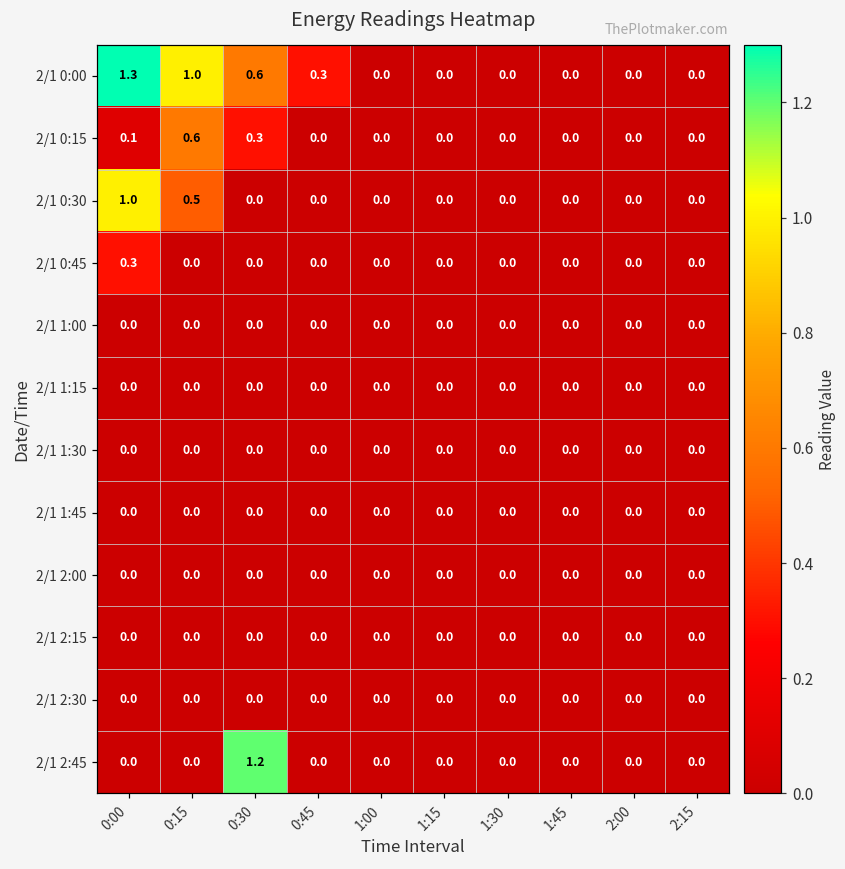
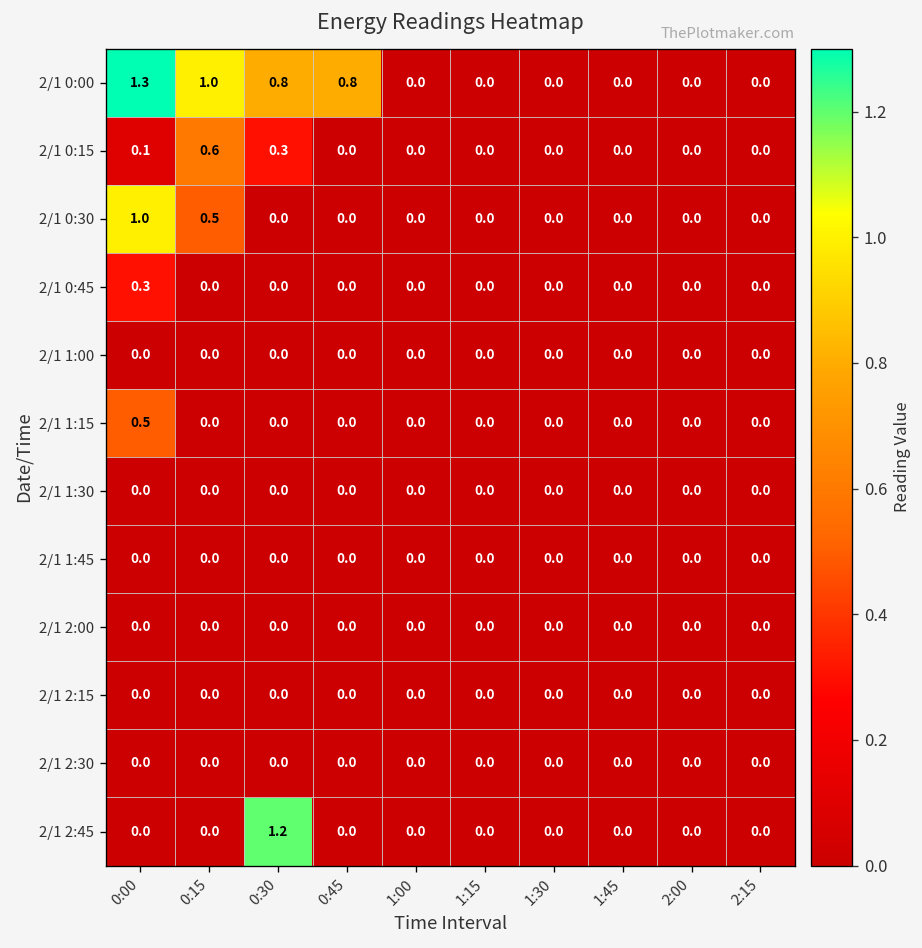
  {
    "2/1 0:00": {
      "0:00": 1.3,
      "0:15": 1.0,
-     "0:30": 0.6,
-     "0:45": 0.3,
+     "0:30": 0.8,
+     "0:45": 0.8,
      "1:00": 0.0,
      "1:15": 0.0,
      "1:30": 0.0,
      "1:45": 0.0,
      "2:00": 0.0,
      "2:15": 0.0
    },
    "2/1 0:15": {
      "0:00": 0.1,
      "0:15": 0.6,
      "0:30": 0.3,
      "0:45": 0.0,
      "1:00": 0.0,
      "1:15": 0.0,
      "1:30": 0.0,
      "1:45": 0.0,
      "2:00": 0.0,
      "2:15": 0.0
    },
    "2/1 0:30": {
      "0:00": 1.0,
      "0:15": 0.5,
      "0:30": 0.0,
      "0:45": 0.0,
      "1:00": 0.0,
      "1:15": 0.0,
      "1:30": 0.0,
      "1:45": 0.0,
      "2:00": 0.0,
      "2:15": 0.0
    },
    "2/1 0:45": {
      "0:00": 0.3,
      "0:15": 0.0,
      "0:30": 0.0,
      "0:45": 0.0,
      "1:00": 0.0,
      "1:15": 0.0,
      "1:30": 0.0,
      "1:45": 0.0,
      "2:00": 0.0,
      "2:15": 0.0
    },
    "2/1 1:00": {
      "0:00": 0.0,
      "0:15": 0.0,
      "0:30": 0.0,
      "0:45": 0.0,
      "1:00": 0.0,
      "1:15": 0.0,
      "1:30": 0.0,
      "1:45": 0.0,
      "2:00": 0.0,
      "2:15": 0.0
    },
    "2/1 1:15": {
-     "0:00": 0.0,
+     "0:00": 0.5,
      "0:15": 0.0,
      "0:30": 0.0,
      "0:45": 0.0,
      "1:00": 0.0,
      "1:15": 0.0,
      "1:30": 0.0,
      "1:45": 0.0,
      "2:00": 0.0,
      "2:15": 0.0
    },
    "2/1 1:30": {
      "0:00": 0.0,
      "0:15": 0.0,
      "0:30": 0.0,
      "0:45": 0.0,
      "1:00": 0.0,
      "1:15": 0.0,
      "1:30": 0.0,
      "1:45": 0.0,
      "2:00": 0.0,
      "2:15": 0.0
    },
    "2/1 1:45": {
      "0:00": 0.0,
      "0:15": 0.0,
      "0:30": 0.0,
      "0:45": 0.0,
      "1:00": 0.0,
      "1:15": 0.0,
      "1:30": 0.0,
      "1:45": 0.0,
      "2:00": 0.0,
      "2:15": 0.0
    },
    "2/1 2:00": {
      "0:00": 0.0,
      "0:15": 0.0,
      "0:30": 0.0,
      "0:45": 0.0,
      "1:00": 0.0,
      "1:15": 0.0,
      "1:30": 0.0,
      "1:45": 0.0,
      "2:00": 0.0,
      "2:15": 0.0
    },
    "2/1 2:15": {
      "0:00": 0.0,
      "0:15": 0.0,
      "0:30": 0.0,
      "0:45": 0.0,
      "1:00": 0.0,
      "1:15": 0.0,
      "1:30": 0.0,
      "1:45": 0.0,
      "2:00": 0.0,
      "2:15": 0.0
    },
    "2/1 2:30": {
      "0:00": 0.0,
      "0:15": 0.0,
      "0:30": 0.0,
      "0:45": 0.0,
      "1:00": 0.0,
      "1:15": 0.0,
      "1:30": 0.0,
      "1:45": 0.0,
      "2:00": 0.0,
      "2:15": 0.0
    },
    "2/1 2:45": {
      "0:00": 0.0,
      "0:15": 0.0,
      "0:30": 1.2,
      "0:45": 0.0,
      "1:00": 0.0,
      "1:15": 0.0,
      "1:30": 0.0,
      "1:45": 0.0,
      "2:00": 0.0,
      "2:15": 0.0
    }
  }
